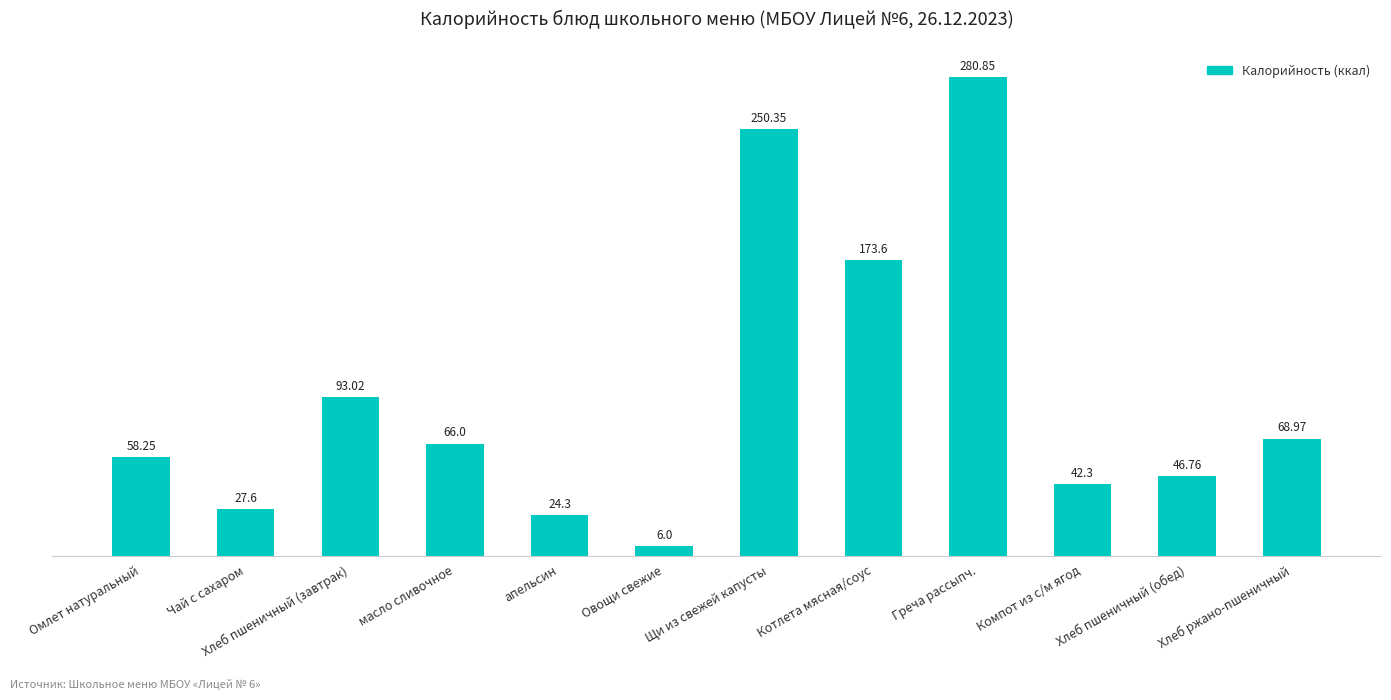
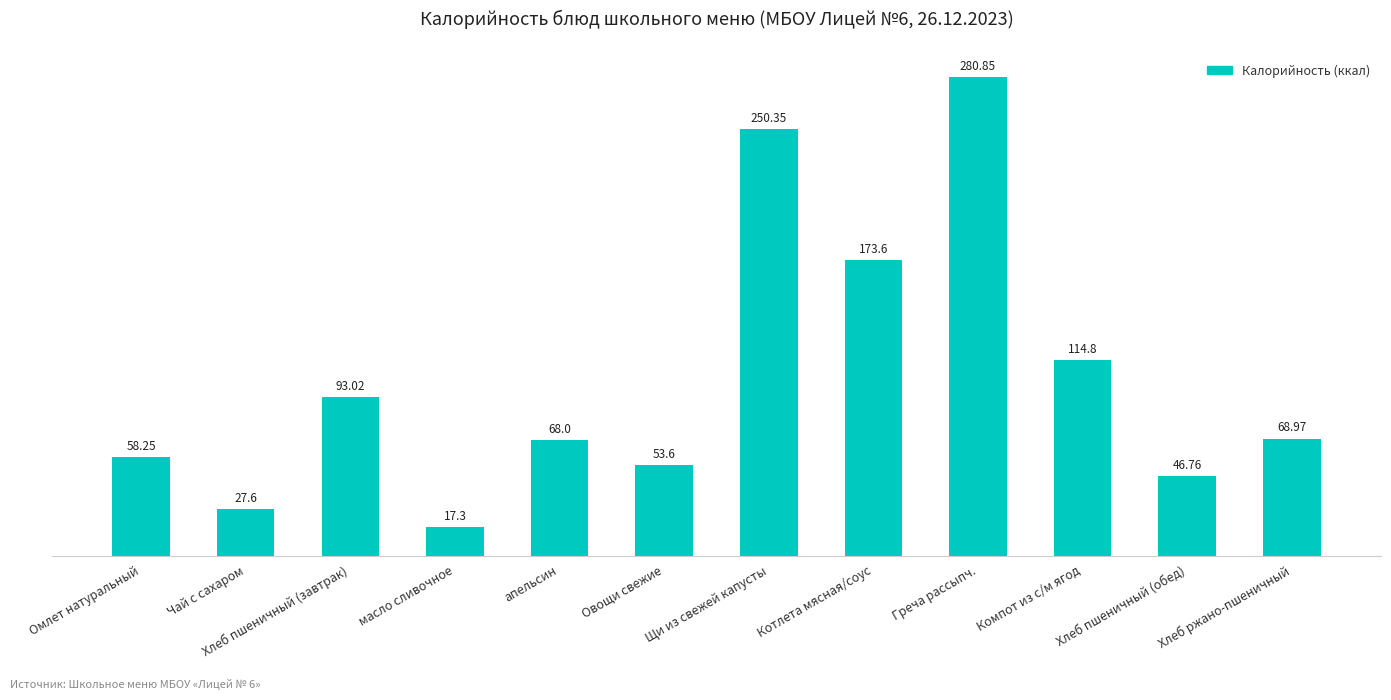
  {
    "Омлет натуральный": 58.25,
    "Чай с сахаром": 27.6,
    "Хлеб пшеничный (завтрак)": 93.02,
-   "масло сливочное": 66.0,
-   "апельсин": 24.3,
-   "Овощи свежие": 6.0,
+   "масло сливочное": 17.3,
+   "апельсин": 68.0,
+   "Овощи свежие": 53.6,
    "Щи из свежей капусты": 250.35,
    "Котлета мясная/соус": 173.6,
    "Греча рассыпч.": 280.85,
-   "Компот из с/м ягод": 42.3,
+   "Компот из с/м ягод": 114.8,
    "Хлеб пшеничный (обед)": 46.76,
    "Хлеб ржано-пшеничный": 68.97
  }
